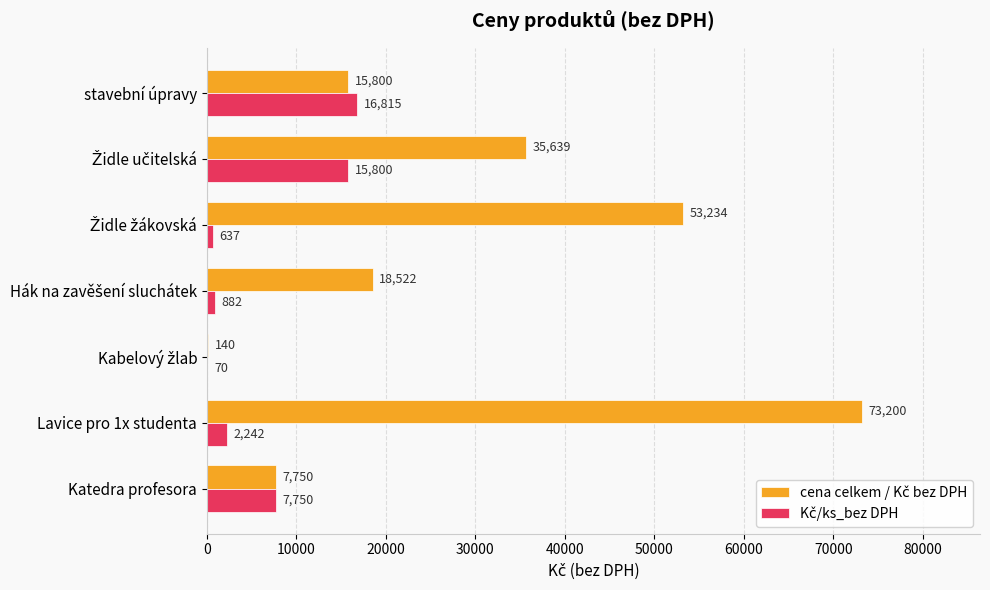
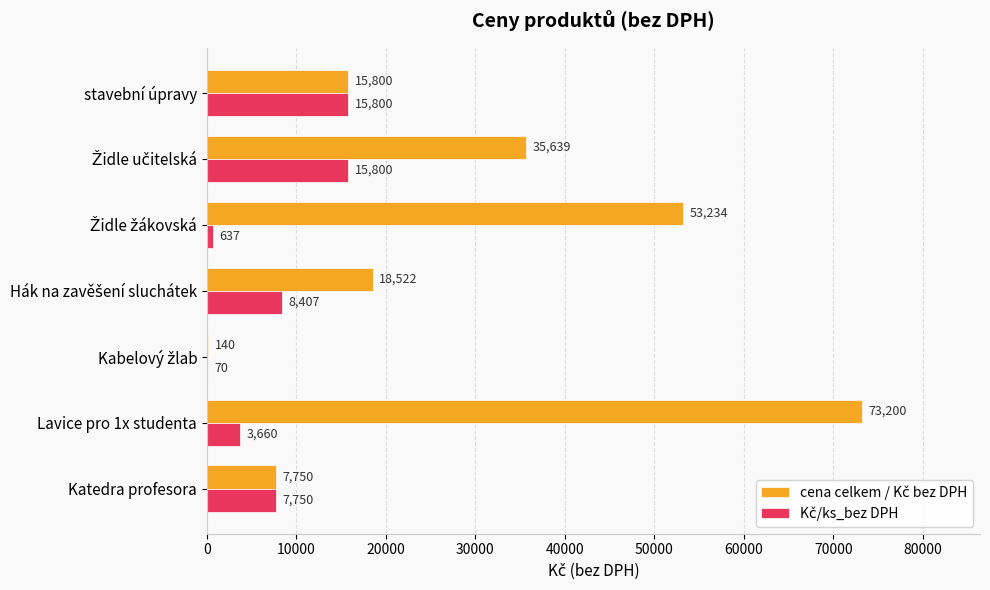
  {
    "cena celkem / Kč bez DPH": {
      "stavební úpravy": "15,800",
      "Židle učitelská": "35,639",
      "Židle žákovská": "53,234",
      "Hák na zavěšení sluchátek": "18,522",
      "Kabelový žlab": "140",
      "Lavice pro 1x studenta": "73,200",
      "Katedra profesora": "7,750"
    },
    "Kč/ks_bez DPH": {
-     "stavební úpravy": "16,815",
+     "stavební úpravy": "15,800",
      "Židle učitelská": "15,800",
      "Židle žákovská": "637",
-     "Hák na zavěšení sluchátek": "882",
+     "Hák na zavěšení sluchátek": "8,407",
      "Kabelový žlab": "70",
-     "Lavice pro 1x studenta": "2,242",
+     "Lavice pro 1x studenta": "3,660",
      "Katedra profesora": "7,750"
    }
  }
